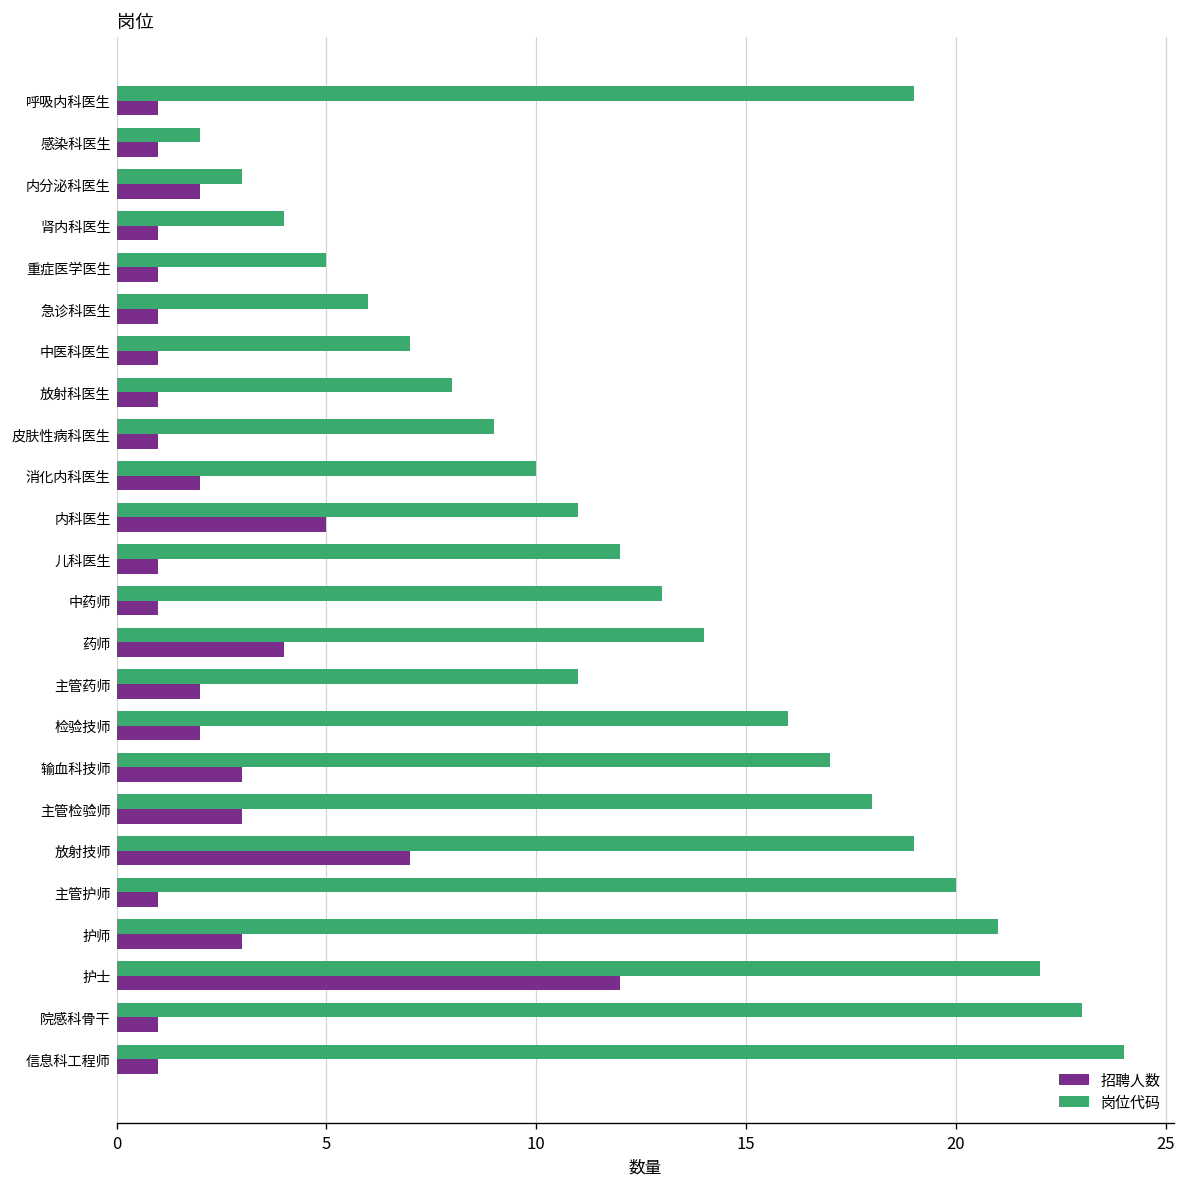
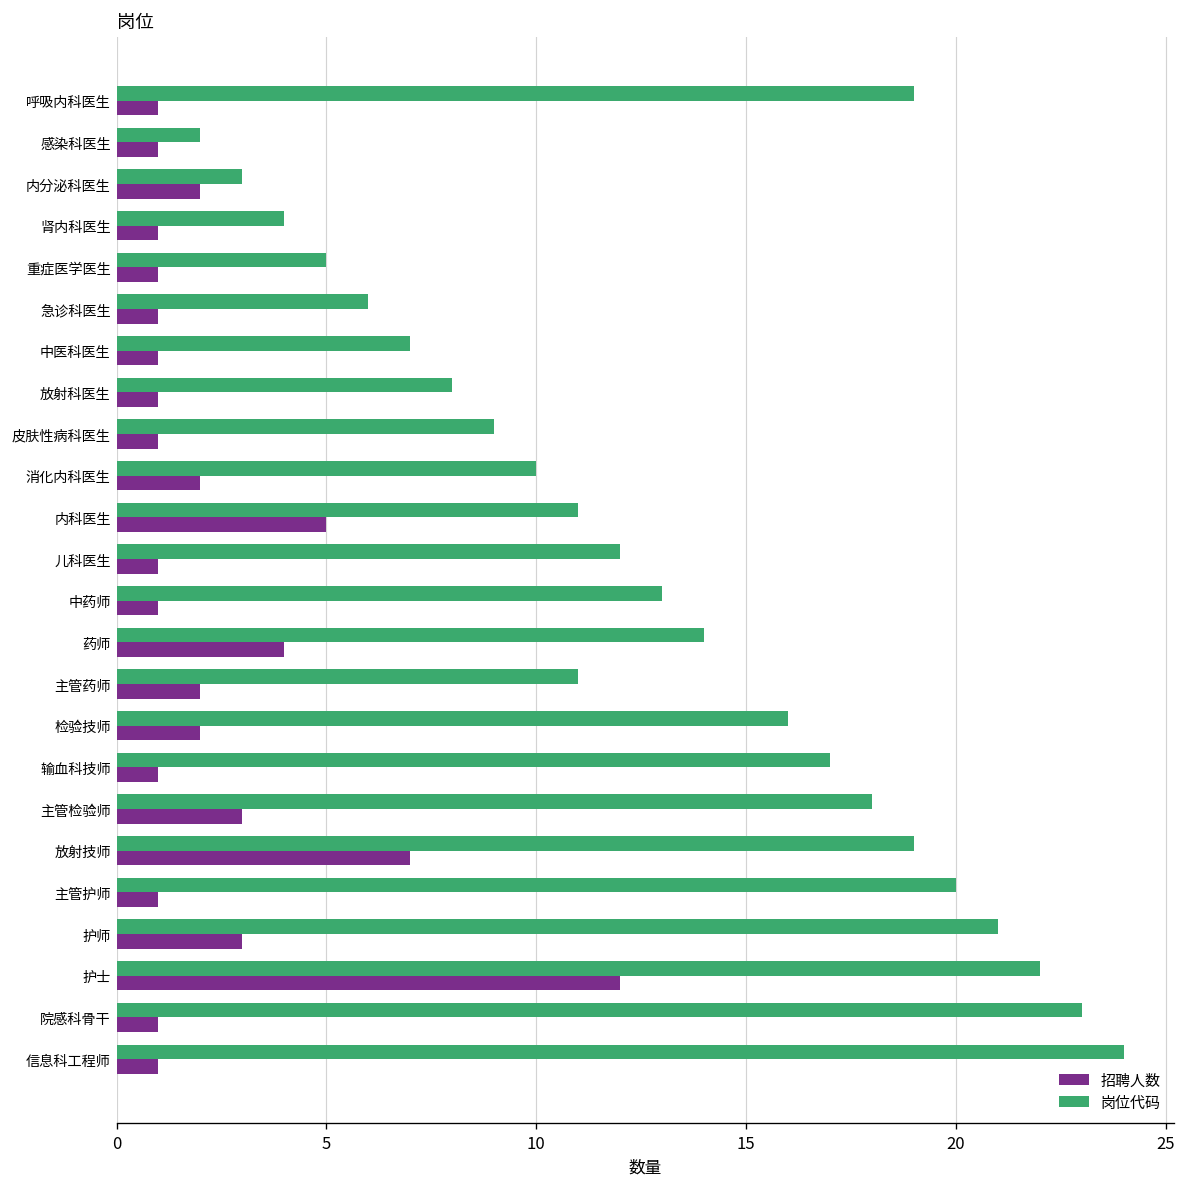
  {
    "招聘人数": {
      "呼吸内科医生": 1,
      "感染科医生": 1,
      "内分泌科医生": 2,
      "肾内科医生": 1,
      "重症医学医生": 1,
      "急诊科医生": 1,
      "中医科医生": 1,
      "放射科医生": 1,
      "皮肤性病科医生": 1,
      "消化内科医生": 2,
      "内科医生": 5,
      "儿科医生": 1,
      "中药师": 1,
      "药师": 4,
      "主管药师": 2,
      "检验技师": 2,
-     "输血科技师": 3,
+     "输血科技师": 1,
      "主管检验师": 3,
      "放射技师": 7,
      "主管护师": 1,
      "护师": 3,
      "护士": 12,
      "院感科骨干": 1,
      "信息科工程师": 1
    },
    "岗位代码": {
      "呼吸内科医生": 19,
      "感染科医生": 2,
      "内分泌科医生": 3,
      "肾内科医生": 4,
      "重症医学医生": 5,
      "急诊科医生": 6,
      "中医科医生": 7,
      "放射科医生": 8,
      "皮肤性病科医生": 9,
      "消化内科医生": 10,
      "内科医生": 11,
      "儿科医生": 12,
      "中药师": 13,
      "药师": 14,
      "主管药师": 11,
      "检验技师": 16,
      "输血科技师": 17,
      "主管检验师": 18,
      "放射技师": 19,
      "主管护师": 20,
      "护师": 21,
      "护士": 22,
      "院感科骨干": 23,
      "信息科工程师": 24
    }
  }
